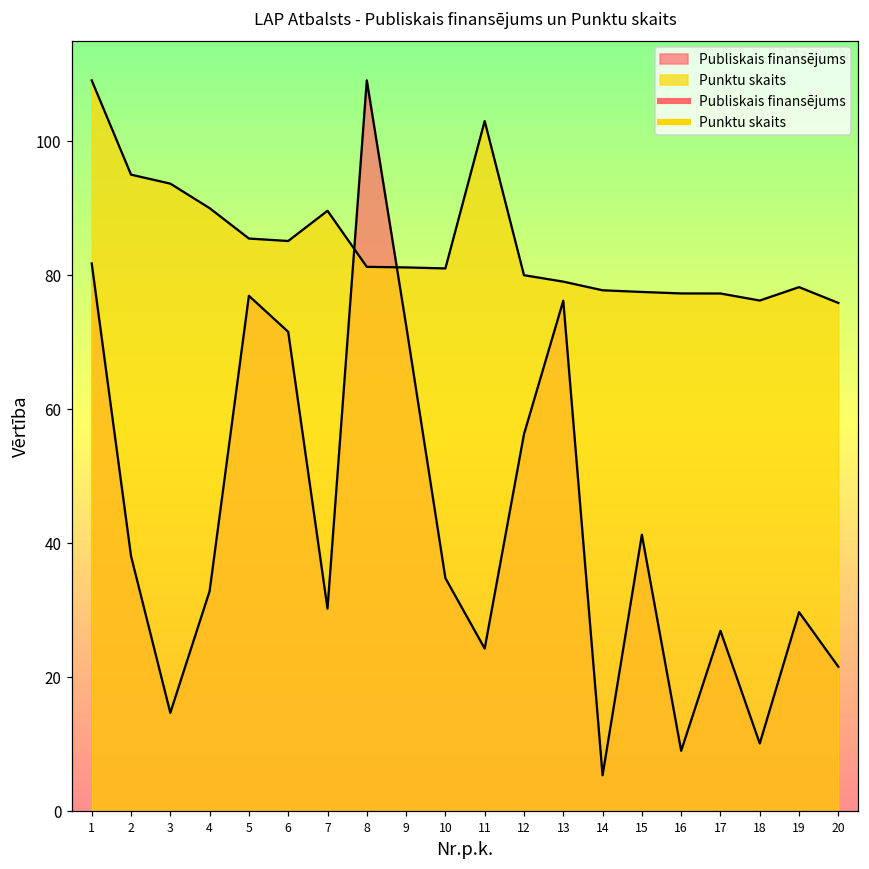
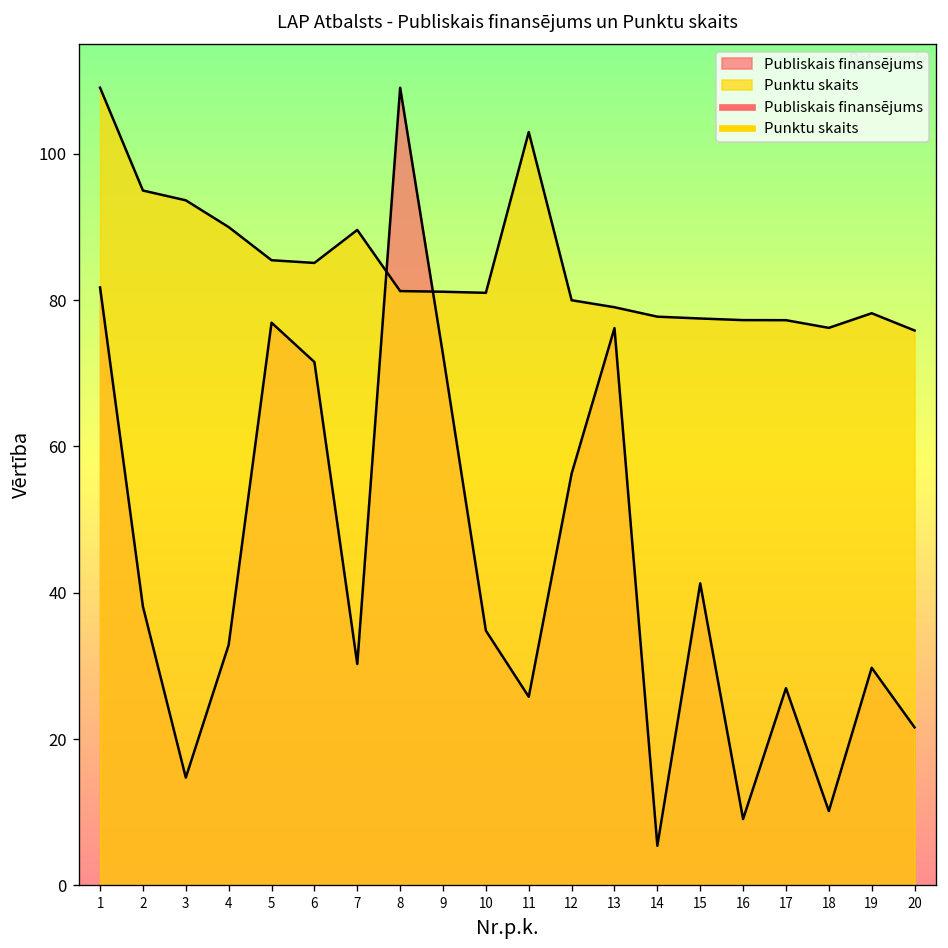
  {
    "Publiskais finansējums": {
      "1": 82,
      "2": 38,
      "3": 15,
      "4": 33,
      "5": 77,
      "6": 72,
      "7": 30,
      "8": 109,
      "9": 73,
      "10": 35,
-     "11": 24,
+     "11": 26,
      "12": 56,
      "13": 76,
      "14": 5,
      "15": 41,
      "16": 9,
      "17": 27,
      "18": 10,
      "19": 30,
      "20": 22
    },
    "Punktu skaits": {
      "1": 109,
      "2": 95,
      "3": 94,
      "4": 90,
      "5": 85,
      "6": 85,
      "7": 90,
      "8": 81,
      "9": 81,
      "10": 81,
      "11": 103,
      "12": 80,
      "13": 79,
      "14": 78,
      "15": 78,
      "16": 77,
      "17": 77,
      "18": 76,
      "19": 78,
      "20": 76
    }
  }
